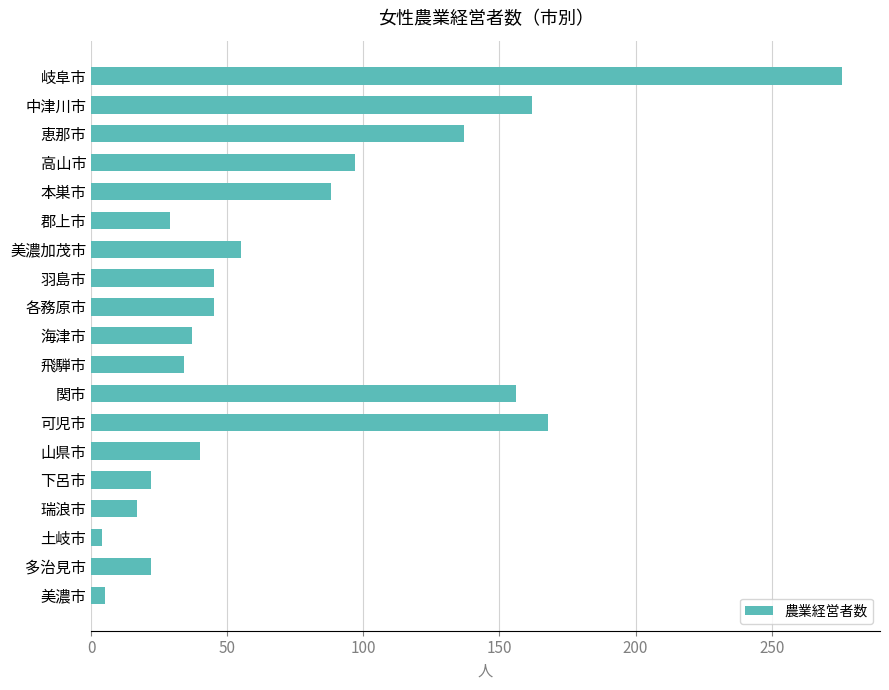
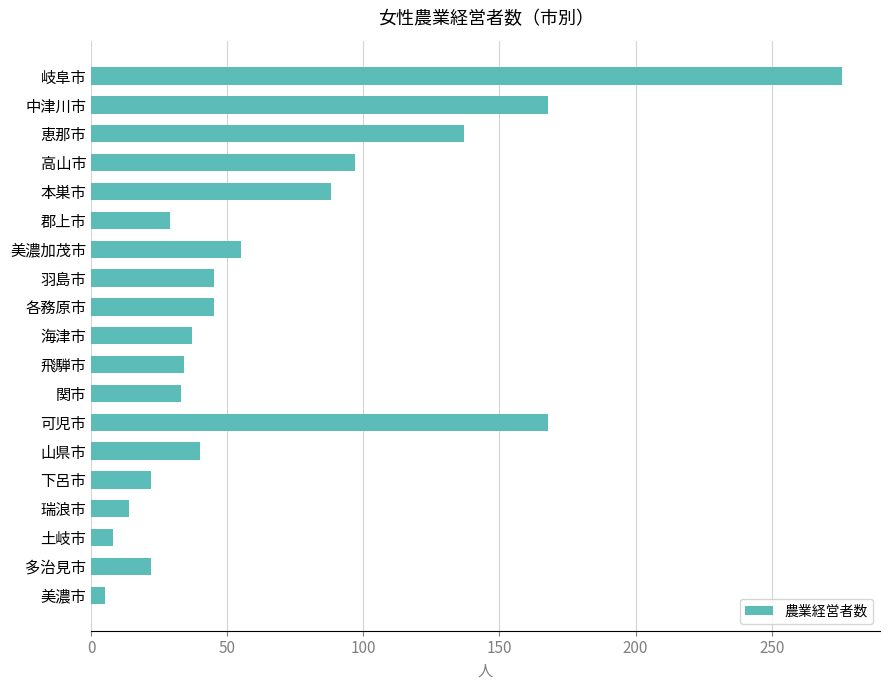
  {
    "岐阜市": 276,
-   "中津川市": 162,
+   "中津川市": 168,
    "恵那市": 137,
    "高山市": 97,
    "本巣市": 88,
    "郡上市": 29,
    "美濃加茂市": 55,
    "羽島市": 45,
    "各務原市": 45,
    "海津市": 37,
    "飛騨市": 34,
-   "関市": 156,
+   "関市": 33,
    "可児市": 168,
    "山県市": 40,
    "下呂市": 22,
-   "瑞浪市": 17,
-   "土岐市": 4,
+   "瑞浪市": 14,
+   "土岐市": 8,
    "多治見市": 22,
    "美濃市": 5
  }
